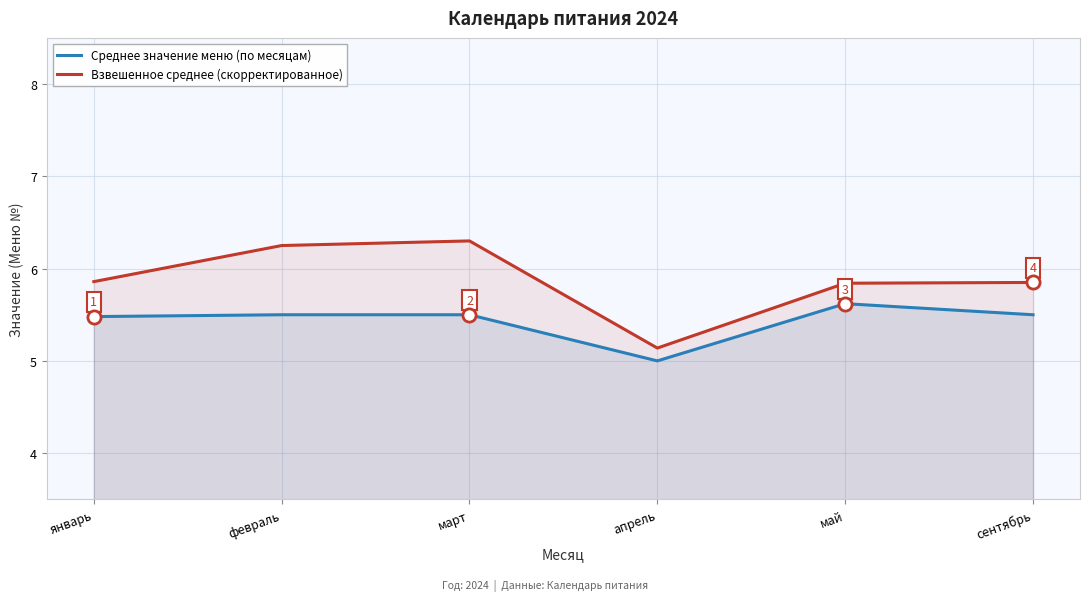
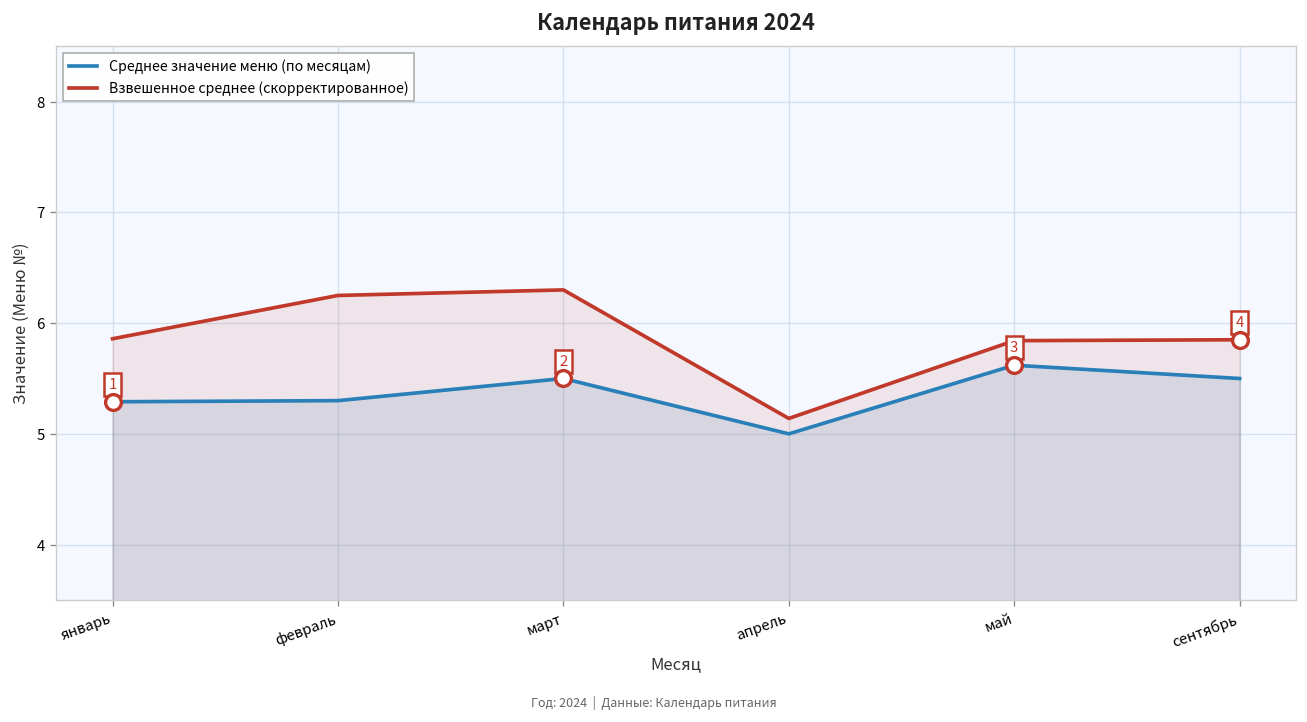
  {
    "Среднее значение меню (по месяцам)": {
-     "январь": 5.5,
-     "февраль": 5.5,
+     "январь": 5.3,
+     "февраль": 5.3,
      "апрель": 5.0,
      "сентябрь": 5.5
    },
    "Взвешенное среднее (скорректированное)": {
      "январь": 5.9,
      "февраль": 6.3,
      "март": 6.3,
      "апрель": 5.1
    }
  }
